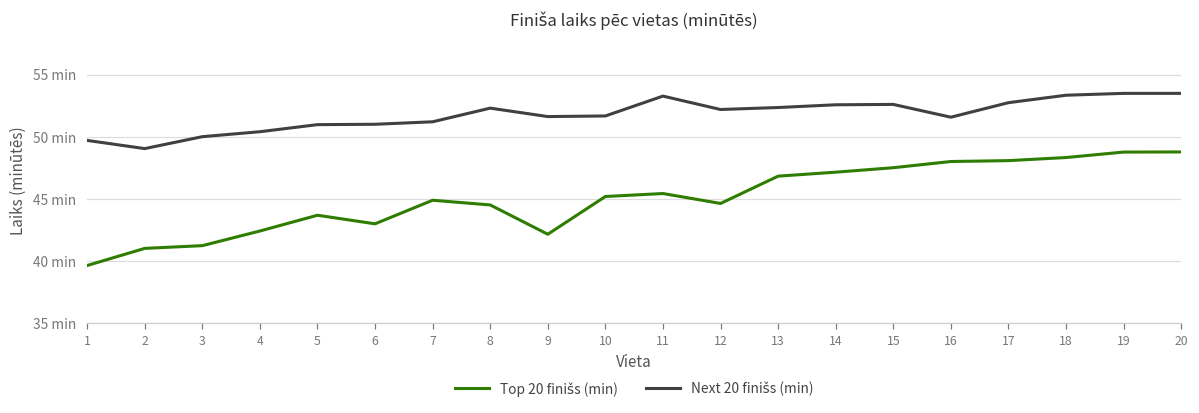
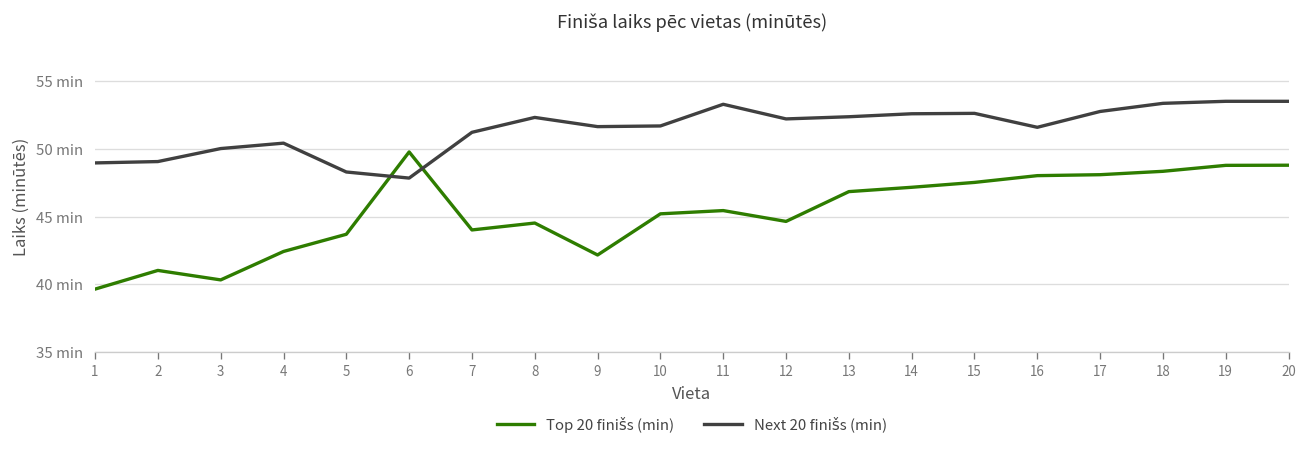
  {
    "Top 20 finišs (min)": {
      "1": "39.7 min",
      "2": "41.0 min",
-     "3": "41.3 min",
+     "3": "40.3 min",
      "4": "42.4 min",
      "5": "43.7 min",
-     "6": "43.0 min",
-     "7": "44.9 min",
+     "6": "49.8 min",
+     "7": "44.0 min",
      "8": "44.5 min",
      "9": "42.2 min",
      "10": "45.2 min",
      "11": "45.5 min",
      "12": "44.7 min",
      "13": "46.9 min",
      "14": "47.2 min",
      "15": "47.5 min",
      "16": "48.0 min",
      "17": "48.1 min",
      "18": "48.4 min",
      "19": "48.8 min",
      "20": "48.8 min"
    },
    "Next 20 finišs (min)": {
-     "1": "49.7 min",
+     "1": "49.0 min",
      "2": "49.1 min",
      "3": "50.0 min",
      "4": "50.4 min",
-     "5": "51.0 min",
-     "6": "51.0 min",
+     "5": "48.3 min",
+     "6": "47.9 min",
      "7": "51.2 min",
      "8": "52.3 min",
      "9": "51.7 min",
      "10": "51.7 min",
      "11": "53.3 min",
      "12": "52.2 min",
      "13": "52.4 min",
      "14": "52.6 min",
      "15": "52.6 min",
      "16": "51.6 min",
      "17": "52.8 min",
      "18": "53.4 min",
      "19": "53.5 min",
      "20": "53.5 min"
    }
  }
